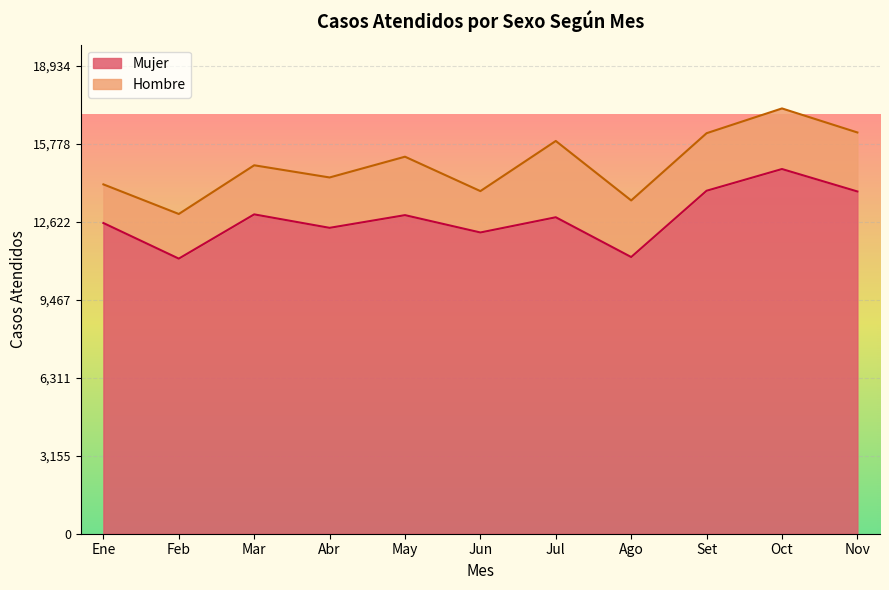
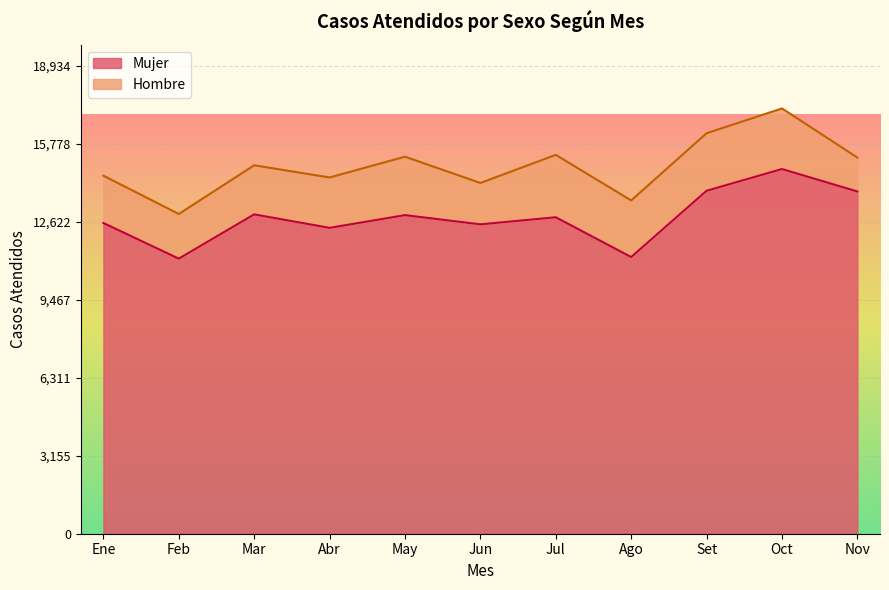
  {
    "Mujer": {
      "Ene": "12,600",
      "Feb": "11,100",
      "Mar": "12,900",
      "Abr": "12,400",
      "May": "12,900",
-     "Jun": "12,200",
+     "Jun": "12,500",
      "Jul": "12,800",
      "Ago": "11,200",
      "Set": "13,900",
      "Oct": "14,800",
      "Nov": "13,900"
    },
    "Hombre": {
-     "Ene": "1,600",
+     "Ene": "1,900",
      "Feb": "1,800",
      "Mar": "2,000",
      "Abr": "2,000",
      "May": "2,400",
      "Jun": "1,700",
-     "Jul": "3,100",
+     "Jul": "2,500",
      "Ago": "2,300",
      "Set": "2,300",
      "Oct": "2,500",
-     "Nov": "2,400"
+     "Nov": "1,400"
    }
  }
